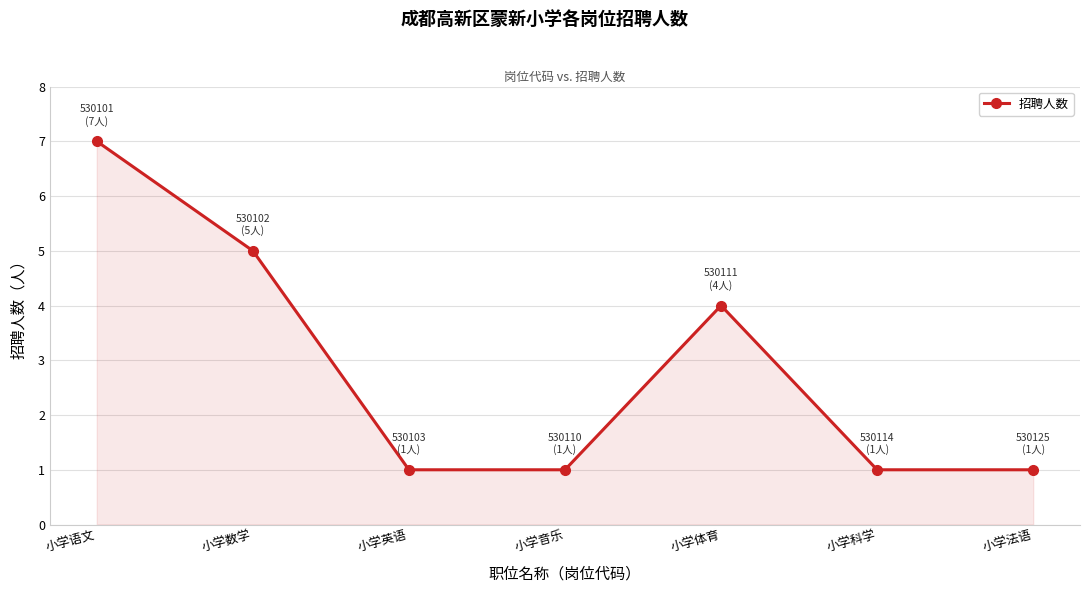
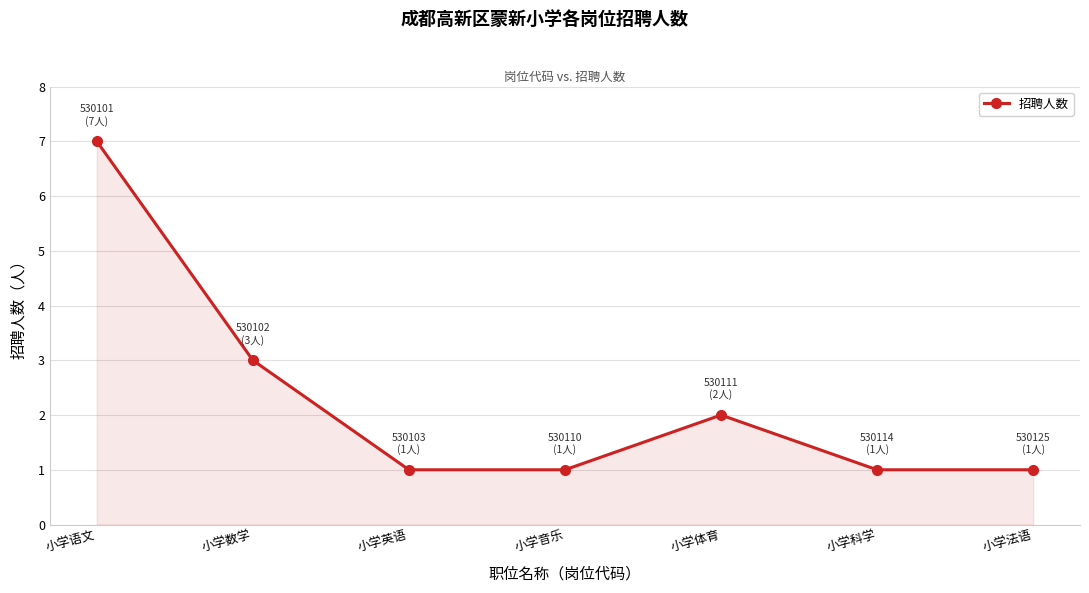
  {
    "小学语文": "(7人)",
-   "小学数学": "(5人)",
+   "小学数学": "(3人)",
    "小学英语": "(1人)",
    "小学音乐": "(1人)",
-   "小学体育": "(4人)",
+   "小学体育": "(2人)",
    "小学科学": "(1人)",
    "小学法语": "(1人)"
  }
